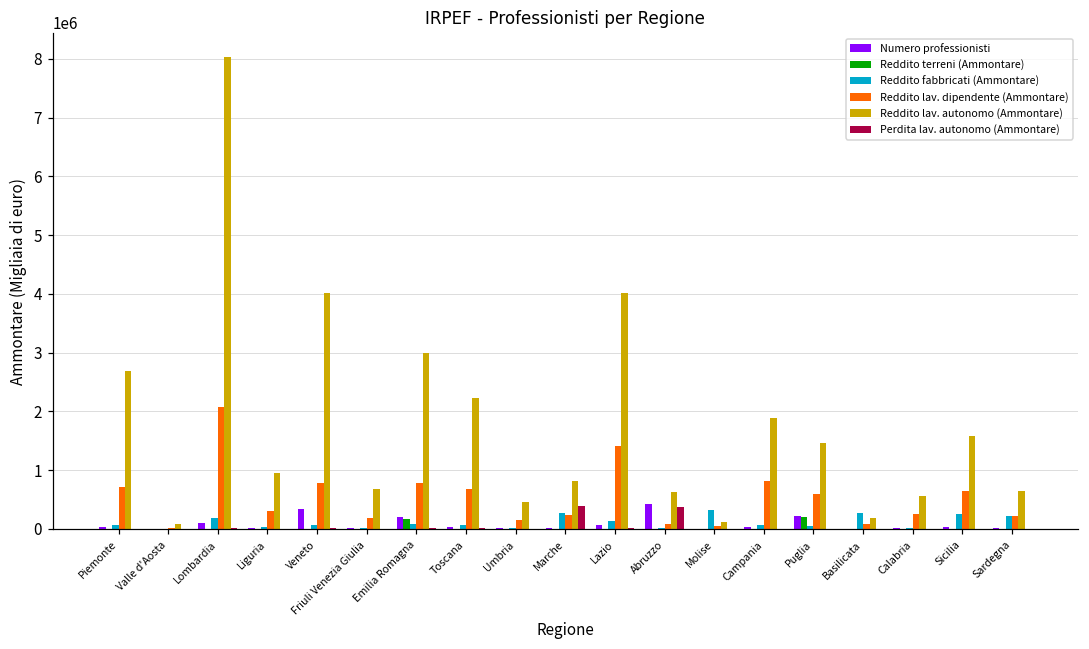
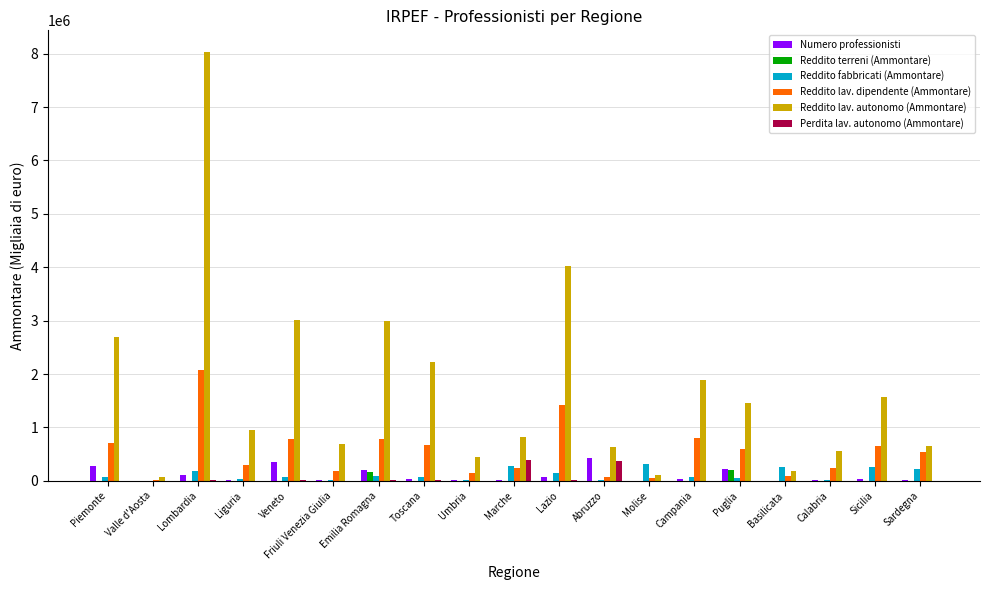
  {
    "Numero professionisti": {
-     "Piemonte": 0,
+     "Piemonte": 300000,
      "Lombardia": 100000,
      "Veneto": 300000,
      "Emilia Romagna": 200000,
      "Lazio": 100000,
      "Abruzzo": 400000,
      "Puglia": 200000
    },
    "Reddito terreni (Ammontare)": {
      "Emilia Romagna": 200000,
      "Puglia": 200000
    },
    "Reddito fabbricati (Ammontare)": {
      "Piemonte": 100000,
      "Lombardia": 200000,
      "Veneto": 100000,
      "Emilia Romagna": 100000,
      "Toscana": 100000,
      "Marche": 300000,
      "Lazio": 100000,
      "Molise": 300000,
      "Campania": 100000,
      "Puglia": 0,
      "Basilicata": 300000,
      "Sicilia": 300000,
      "Sardegna": 200000
    },
    "Reddito lav. dipendente (Ammontare)": {
      "Piemonte": 700000,
      "Lombardia": 2100000,
      "Liguria": 300000,
      "Veneto": 800000,
      "Friuli Venezia Giulia": 200000,
      "Emilia Romagna": 800000,
      "Toscana": 700000,
      "Umbria": 200000,
      "Marche": 200000,
      "Lazio": 1400000,
      "Abruzzo": 100000,
      "Molise": 100000,
      "Campania": 800000,
      "Puglia": 600000,
      "Basilicata": 100000,
      "Calabria": 200000,
      "Sicilia": 700000,
-     "Sardegna": 200000
+     "Sardegna": 500000
    },
    "Reddito lav. autonomo (Ammontare)": {
      "Piemonte": 2700000,
      "Valle d'Aosta": 100000,
      "Lombardia": 8000000,
      "Liguria": 1000000,
-     "Veneto": 4000000,
+     "Veneto": 3000000,
      "Friuli Venezia Giulia": 700000,
      "Emilia Romagna": 3000000,
      "Toscana": 2200000,
      "Umbria": 500000,
      "Marche": 800000,
      "Lazio": 4000000,
      "Abruzzo": 600000,
      "Molise": 100000,
      "Campania": 1900000,
      "Puglia": 1500000,
      "Basilicata": 200000,
      "Calabria": 600000,
      "Sicilia": 1600000,
      "Sardegna": 600000
    },
    "Perdita lav. autonomo (Ammontare)": {
      "Marche": 400000,
      "Abruzzo": 400000
    }
  }
